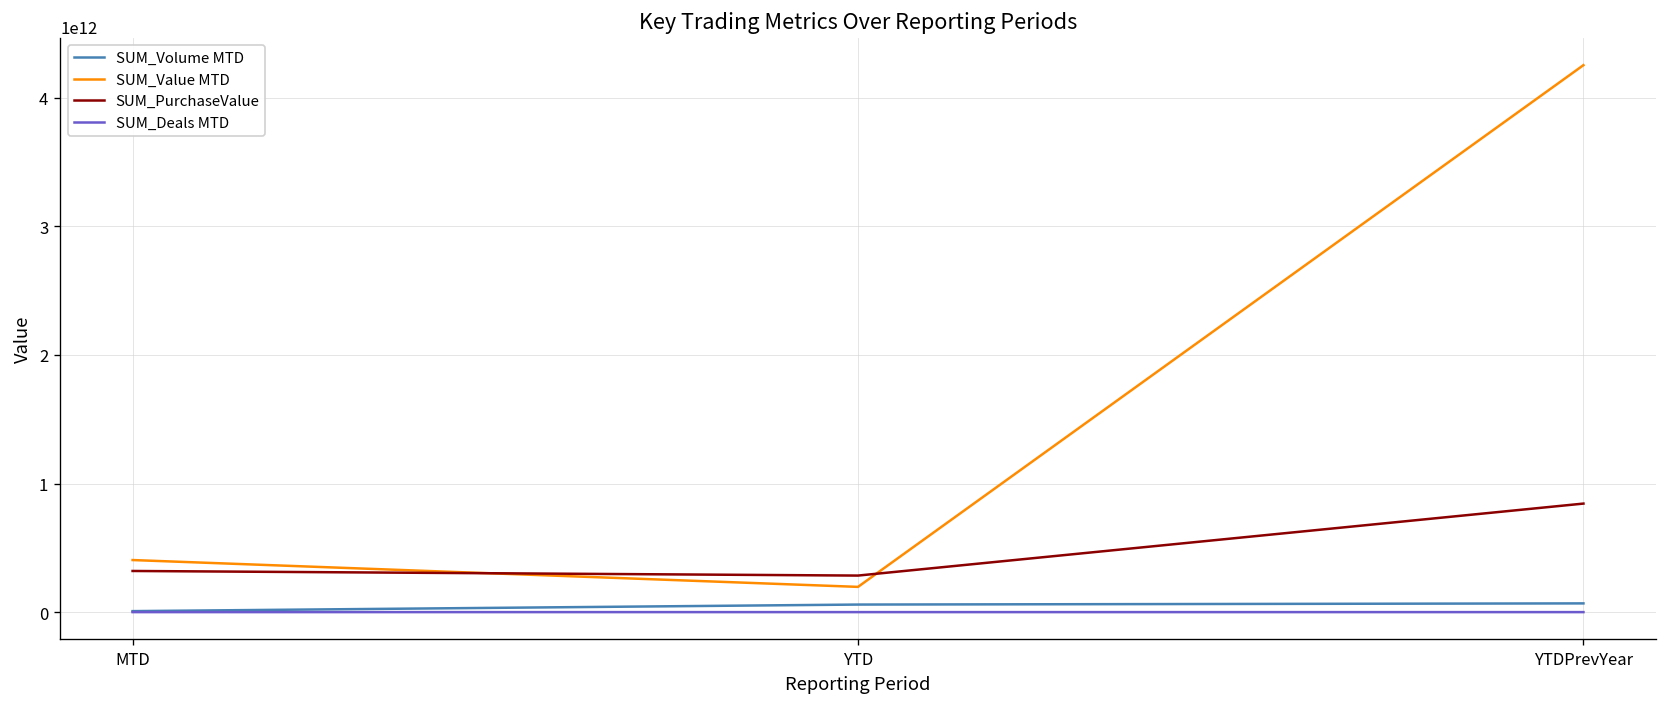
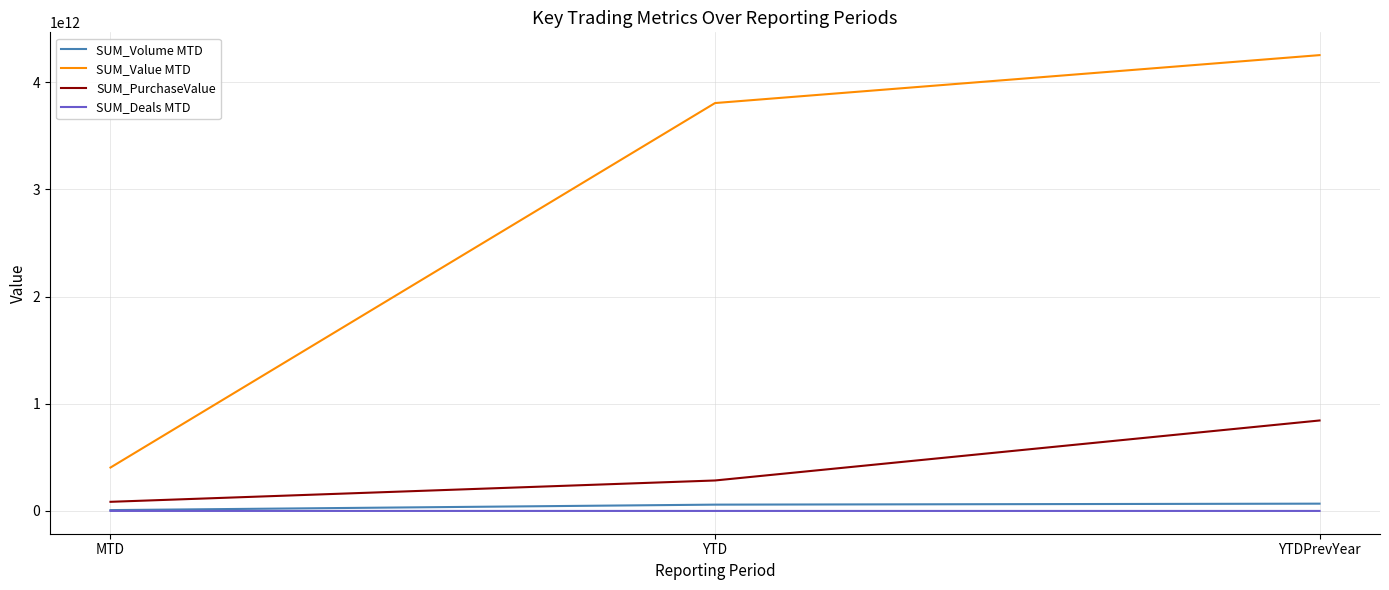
  {
    "SUM_Value MTD": {
      "MTD": 400000000000,
-     "YTD": 200000000000,
+     "YTD": 3810000000000,
      "YTDPrevYear": 4250000000000
    },
    "SUM_PurchaseValue": {
-     "MTD": 320000000000,
+     "MTD": 90000000000,
      "YTD": 280000000000,
      "YTDPrevYear": 840000000000
    }
  }
